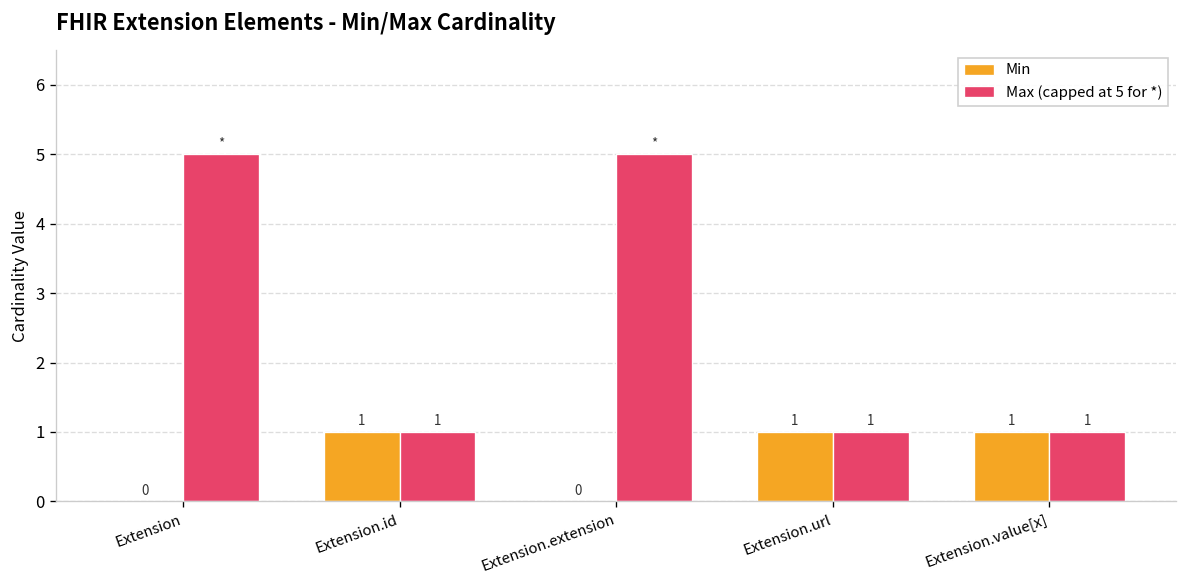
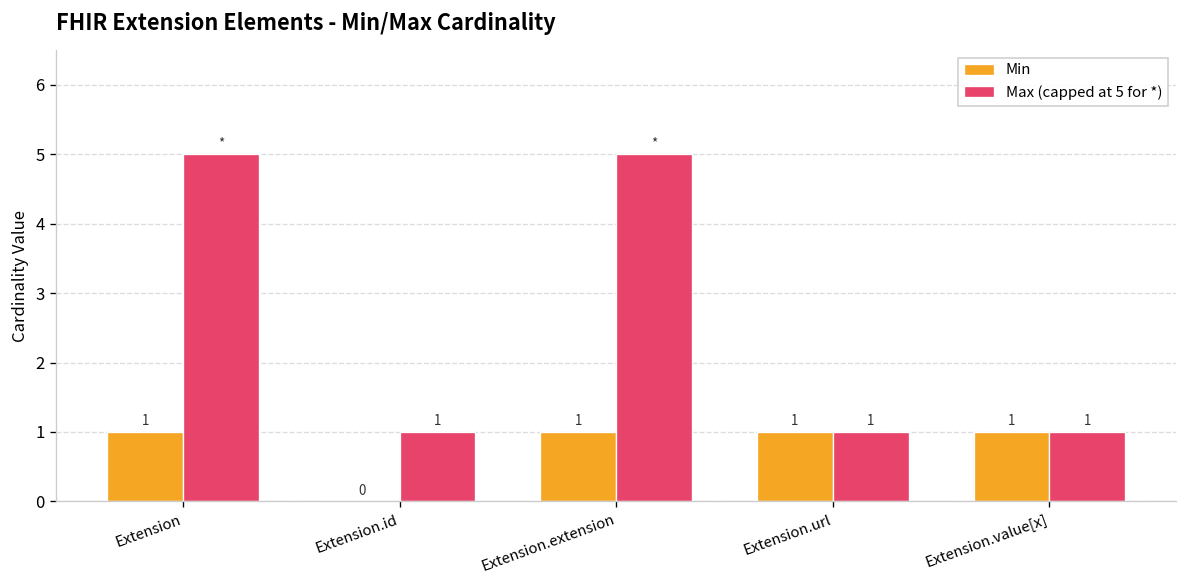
  {
    "Min": {
-     "Extension": 0,
-     "Extension.id": 1,
-     "Extension.extension": 0,
+     "Extension": 1,
+     "Extension.id": 0,
+     "Extension.extension": 1,
      "Extension.url": 1,
      "Extension.value[x]": 1
    },
    "Max (capped at 5 for *)": {
      "Extension.id": 1,
      "Extension.url": 1,
      "Extension.value[x]": 1
    }
  }
